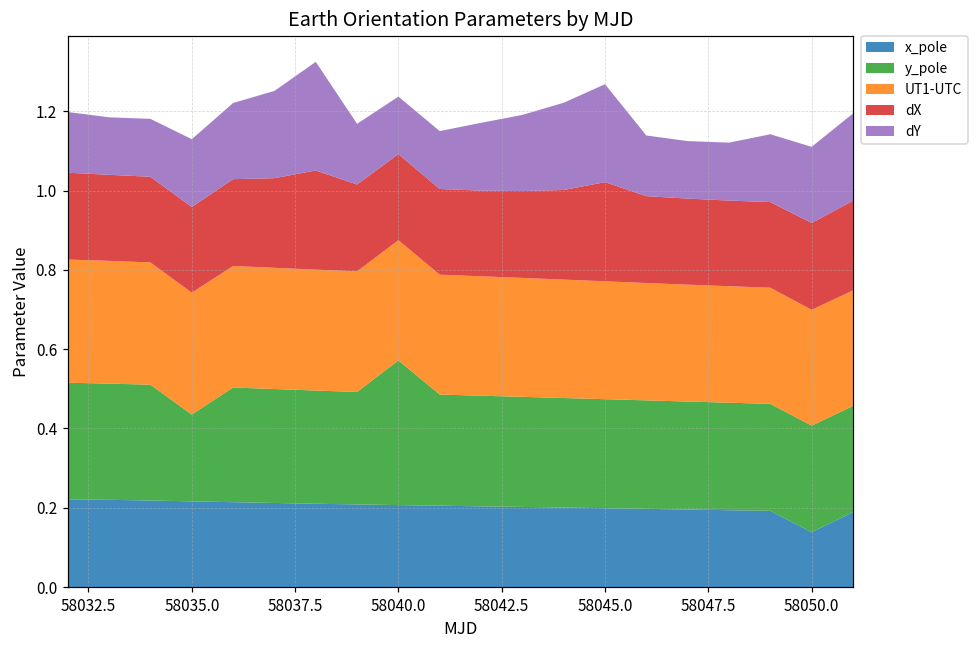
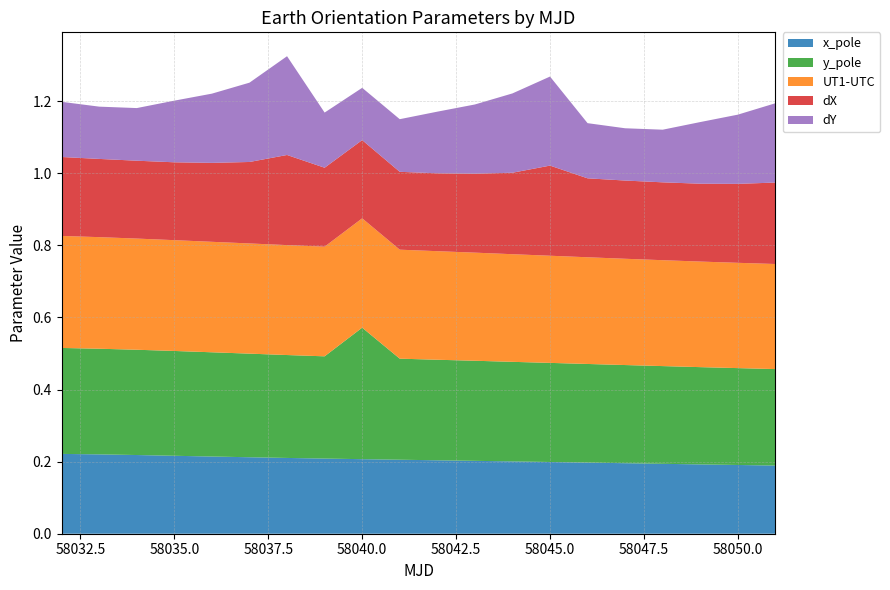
  {
    "x_pole": {
      "58035.0": 0.22,
      "58040.0": 0.21,
      "58045.0": 0.20,
-     "58050.0": 0.14
+     "58050.0": 0.19
    },
    "y_pole": {
-     "58035.0": 0.22,
+     "58035.0": 0.29,
      "58040.0": 0.36,
      "58045.0": 0.27,
      "58050.0": 0.27
    },
    "UT1-UTC": {
      "58035.0": 0.31,
      "58040.0": 0.30,
      "58045.0": 0.30,
      "58050.0": 0.29
    },
    "dX": {
      "58035.0": 0.22,
      "58040.0": 0.22,
      "58045.0": 0.25,
      "58050.0": 0.22
    },
    "dY": {
      "58035.0": 0.17,
      "58040.0": 0.15,
      "58045.0": 0.25,
      "58050.0": 0.19
    }
  }
